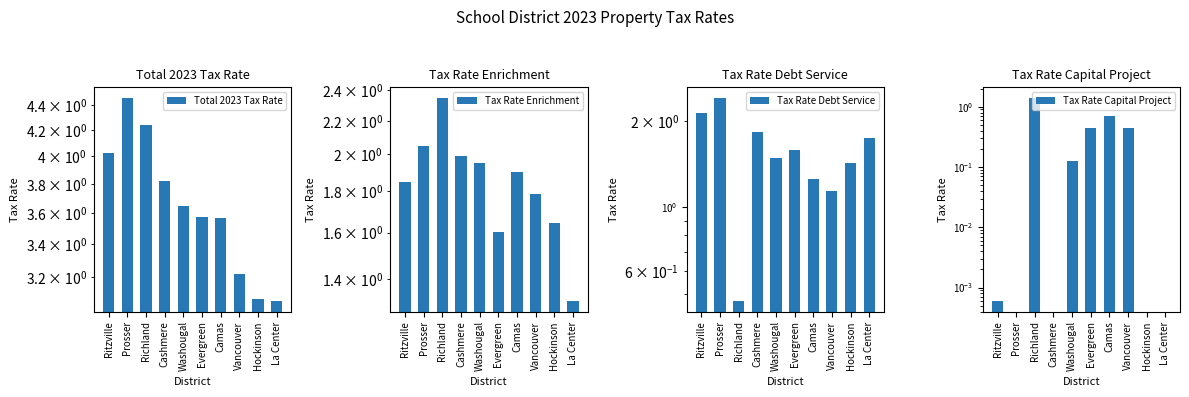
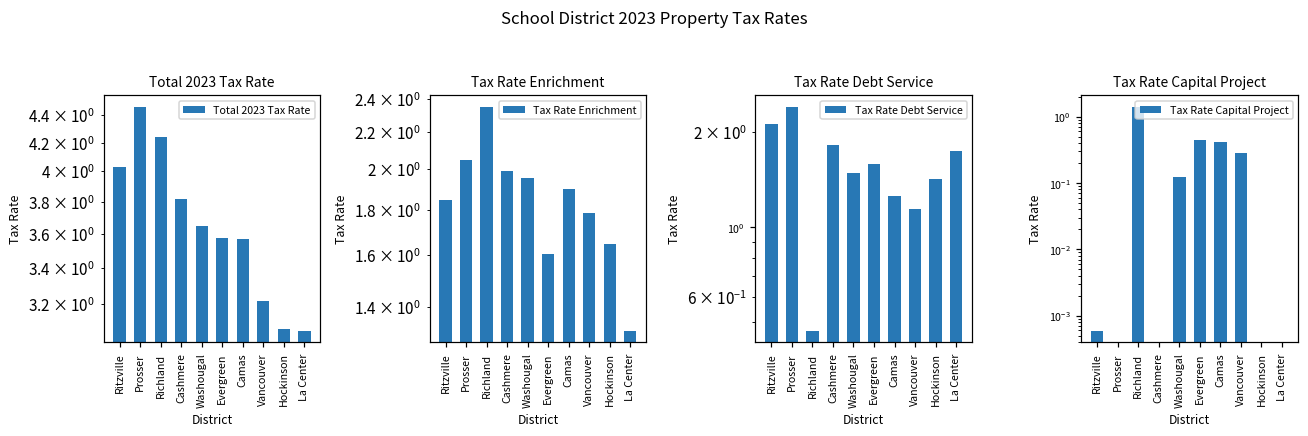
  {
    "Tax Rate Capital Project": {
      "Ritzville": 0.0006,
      "Washougal": 0.13,
      "Evergreen": 0.4,
-     "Camas": 0.7,
-     "Vancouver": 0.4
+     "Camas": 0.4,
+     "Vancouver": 0.3
    }
  }
